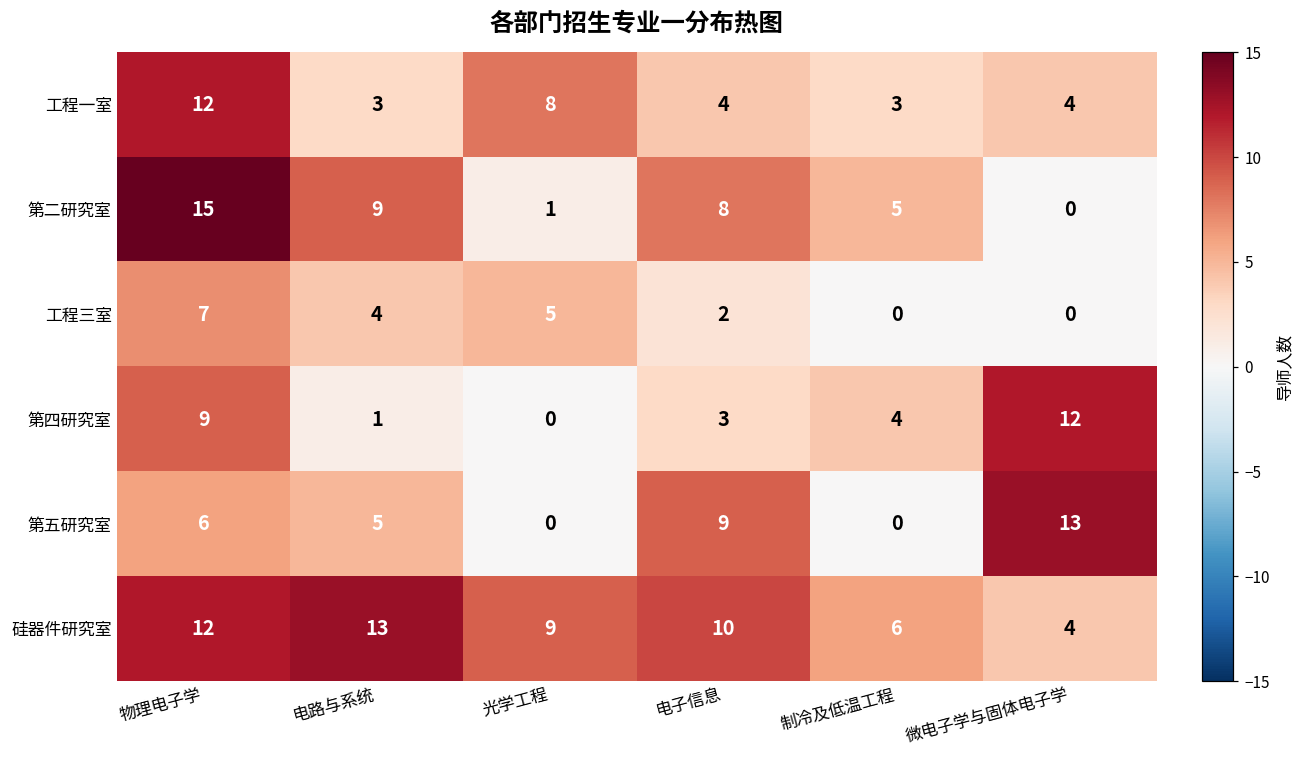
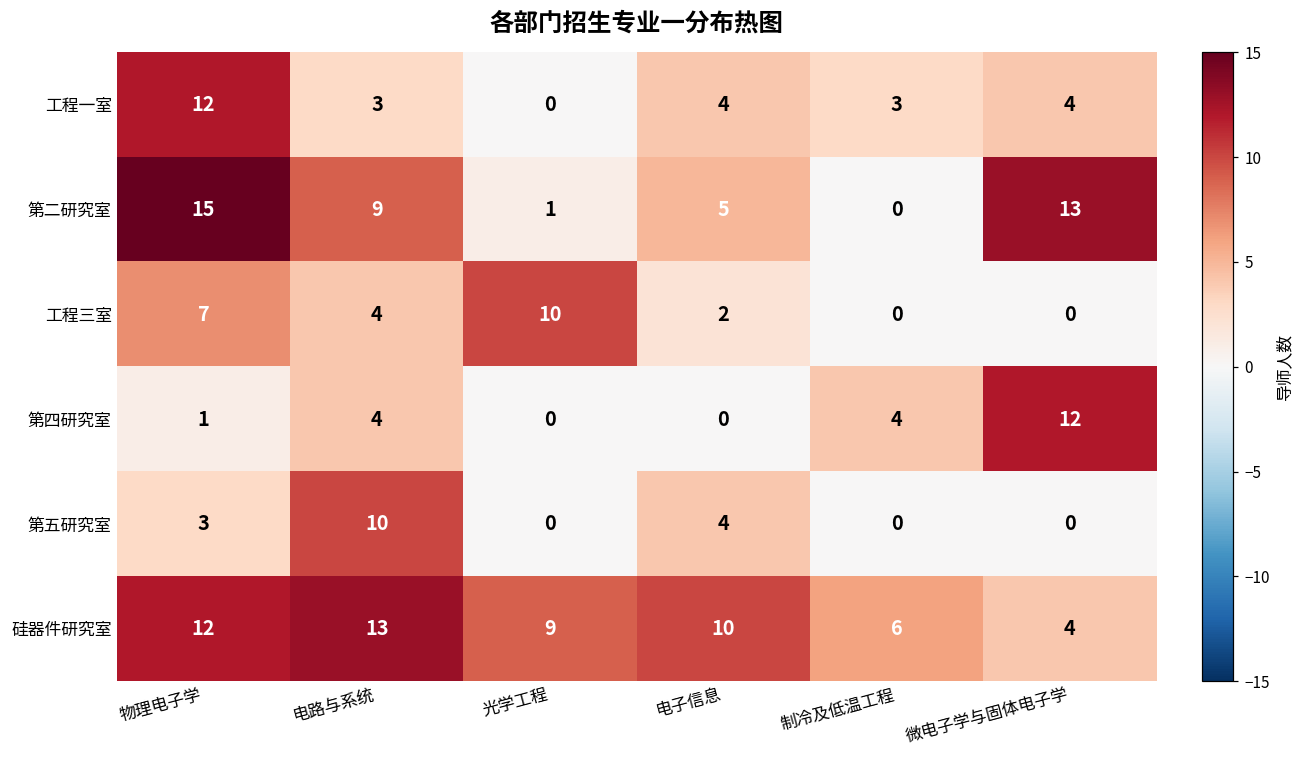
  {
    "工程一室": {
      "物理电子学": 12,
      "电路与系统": 3,
-     "光学工程": 8,
+     "光学工程": 0,
      "电子信息": 4,
      "制冷及低温工程": 3,
      "微电子学与固体电子学": 4
    },
    "第二研究室": {
      "物理电子学": 15,
      "电路与系统": 9,
      "光学工程": 1,
-     "电子信息": 8,
-     "制冷及低温工程": 5,
-     "微电子学与固体电子学": 0
+     "电子信息": 5,
+     "制冷及低温工程": 0,
+     "微电子学与固体电子学": 13
    },
    "工程三室": {
      "物理电子学": 7,
      "电路与系统": 4,
-     "光学工程": 5,
+     "光学工程": 10,
      "电子信息": 2,
      "制冷及低温工程": 0,
      "微电子学与固体电子学": 0
    },
    "第四研究室": {
-     "物理电子学": 9,
-     "电路与系统": 1,
+     "物理电子学": 1,
+     "电路与系统": 4,
      "光学工程": 0,
-     "电子信息": 3,
+     "电子信息": 0,
      "制冷及低温工程": 4,
      "微电子学与固体电子学": 12
    },
    "第五研究室": {
-     "物理电子学": 6,
-     "电路与系统": 5,
+     "物理电子学": 3,
+     "电路与系统": 10,
      "光学工程": 0,
-     "电子信息": 9,
+     "电子信息": 4,
      "制冷及低温工程": 0,
-     "微电子学与固体电子学": 13
+     "微电子学与固体电子学": 0
    },
    "硅器件研究室": {
      "物理电子学": 12,
      "电路与系统": 13,
      "光学工程": 9,
      "电子信息": 10,
      "制冷及低温工程": 6,
      "微电子学与固体电子学": 4
    }
  }
